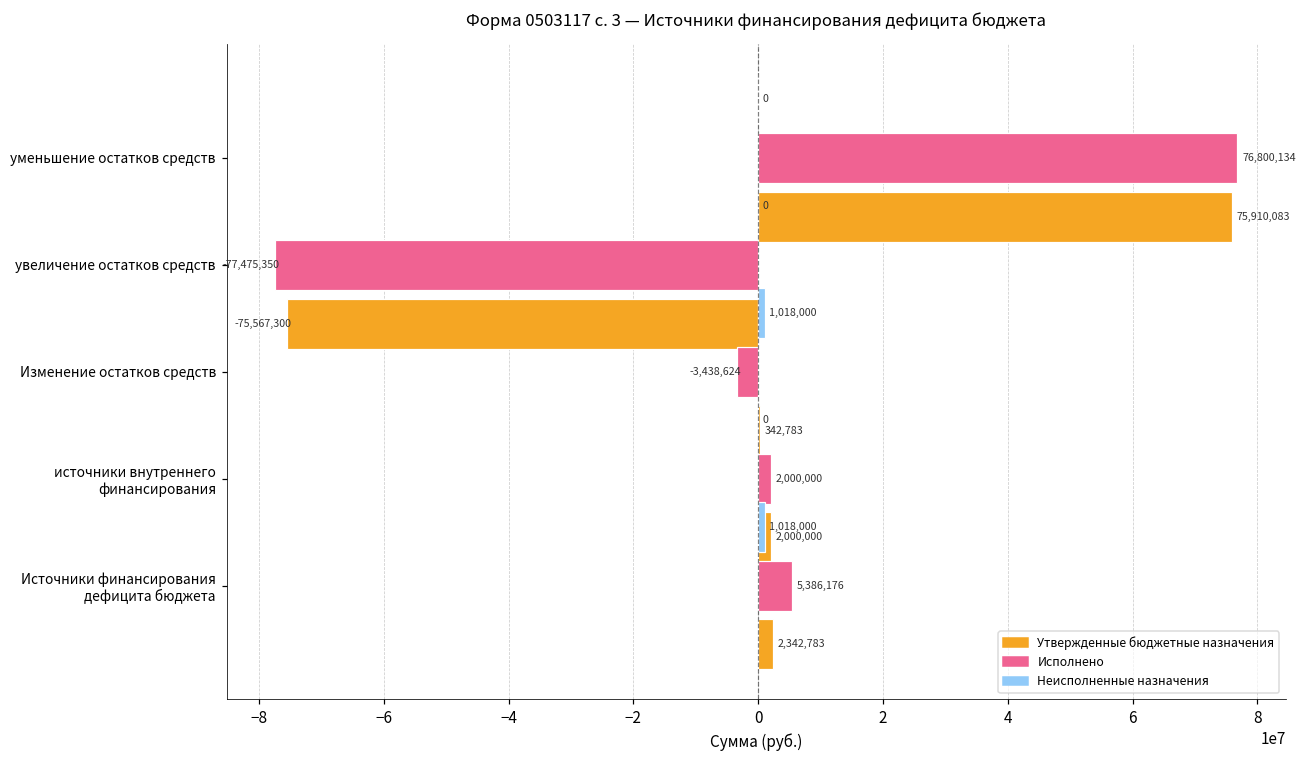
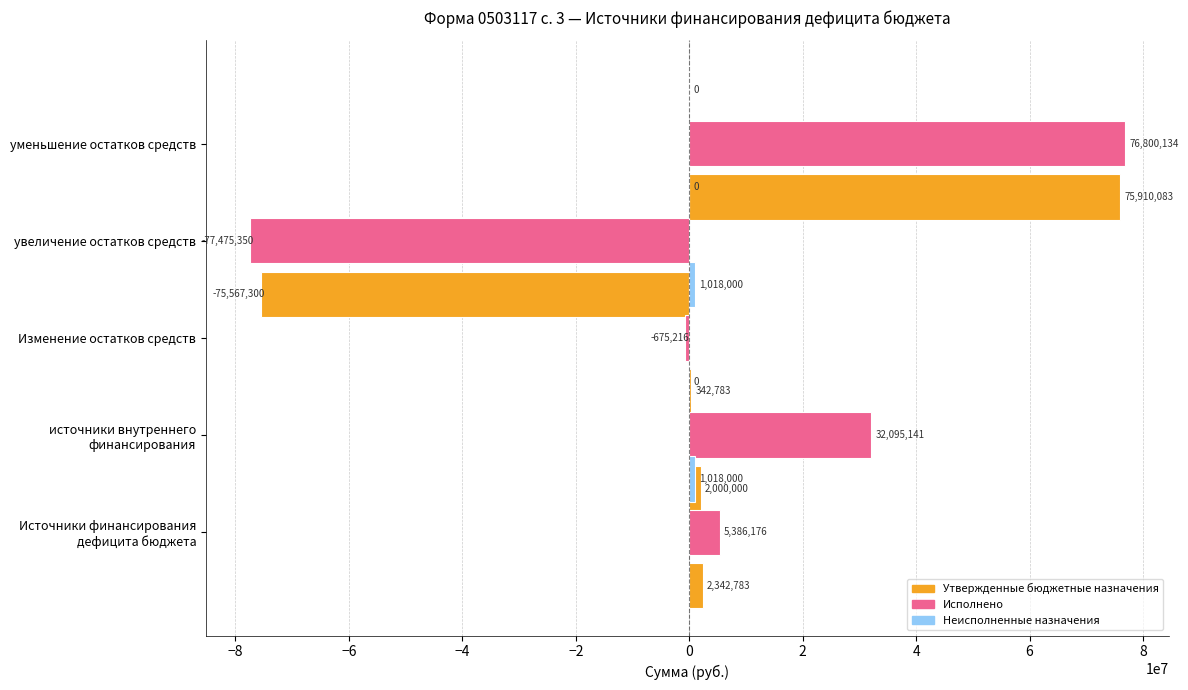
  {
    "Исполнено": {
      "уменьшение остатков средств": "76,800,134",
      "увеличение остатков средств": "-77,475,350",
-     "Изменение остатков средств": "-3,438,624",
-     "источники внутреннего финансирования": "2,000,000",
+     "Изменение остатков средств": "-675,216",
+     "источники внутреннего финансирования": "32,095,141",
      "Источники финансирования дефицита бюджета": "5,386,176"
    }
  }
